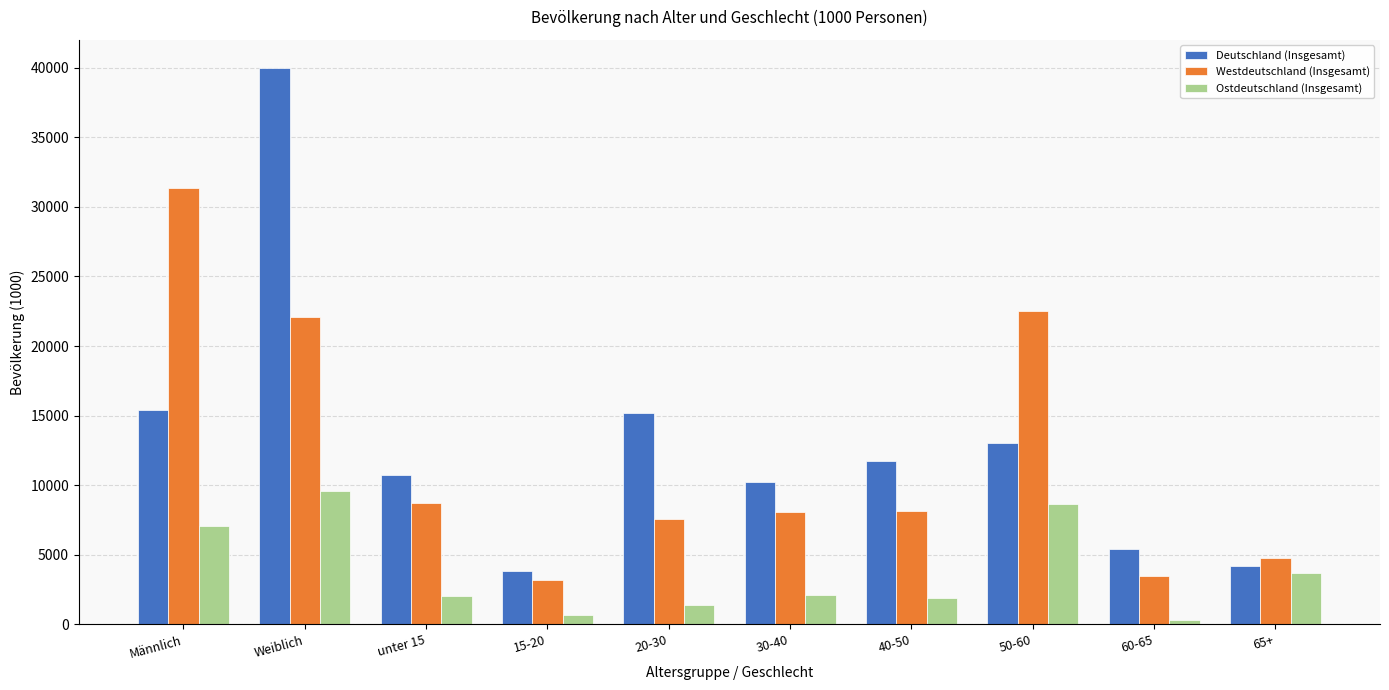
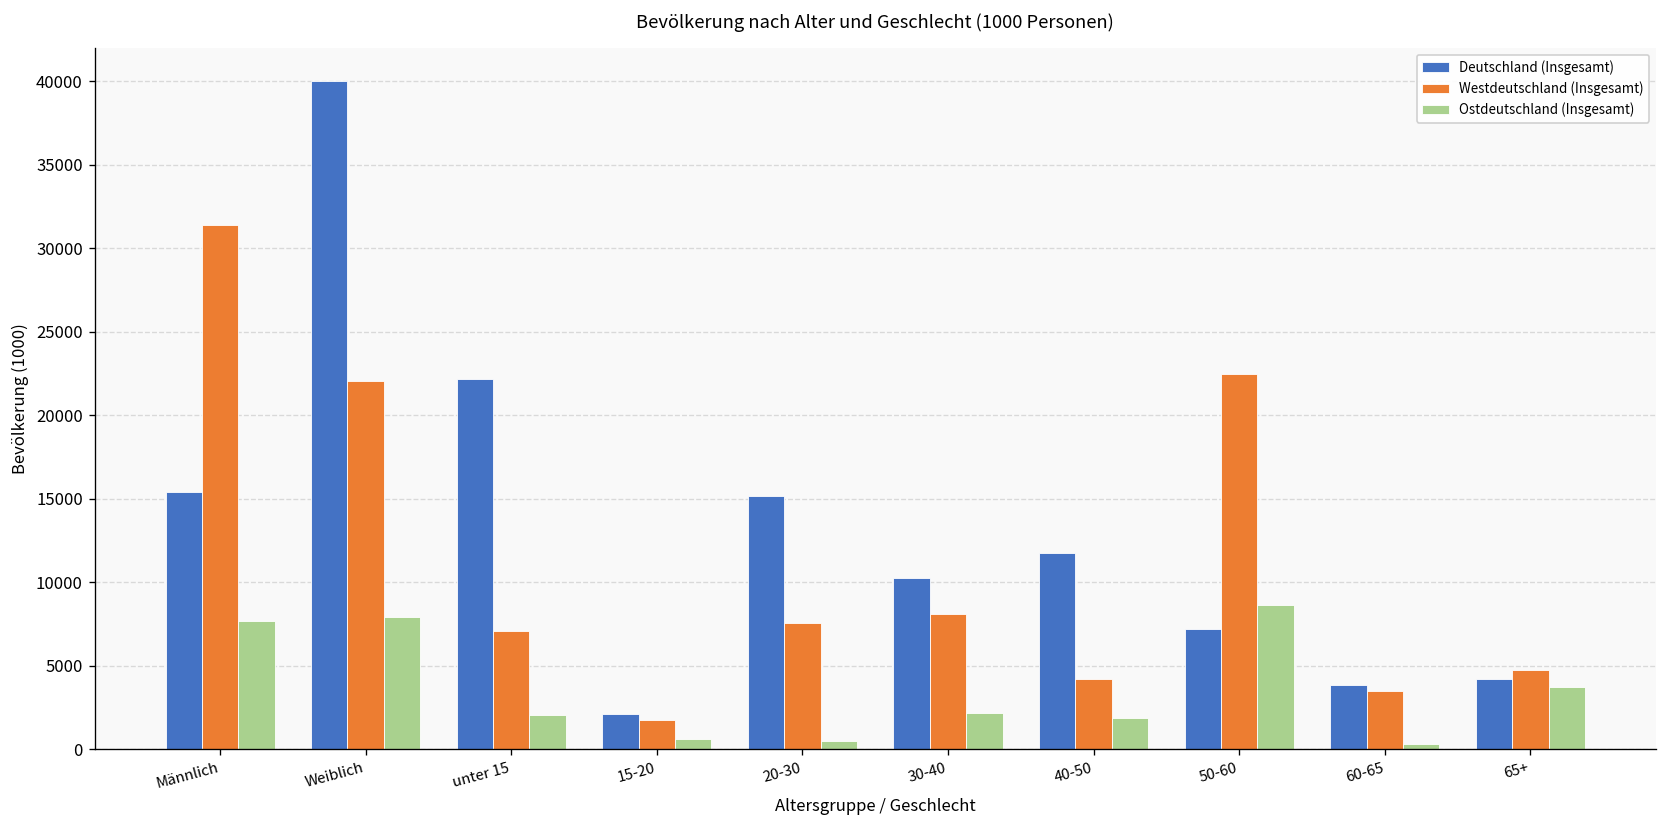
  {
    "Deutschland (Insgesamt)": {
      "Männlich": 15400,
      "Weiblich": 40000,
-     "unter 15": 10800,
-     "15-20": 3900,
+     "unter 15": 22200,
+     "15-20": 2100,
      "20-30": 15200,
      "30-40": 10300,
      "40-50": 11800,
-     "50-60": 13100,
-     "60-65": 5400,
+     "50-60": 7200,
+     "60-65": 3900,
      "65+": 4200
    },
    "Westdeutschland (Insgesamt)": {
      "Männlich": 31400,
      "Weiblich": 22100,
-     "unter 15": 8700,
-     "15-20": 3200,
+     "unter 15": 7100,
+     "15-20": 1700,
      "20-30": 7500,
      "30-40": 8100,
-     "40-50": 8100,
+     "40-50": 4200,
      "50-60": 22500,
      "60-65": 3500,
      "65+": 4800
    },
    "Ostdeutschland (Insgesamt)": {
-     "Männlich": 7100,
-     "Weiblich": 9600,
+     "Männlich": 7700,
+     "Weiblich": 7900,
      "unter 15": 2100,
      "15-20": 600,
-     "20-30": 1400,
+     "20-30": 500,
      "30-40": 2100,
      "40-50": 1900,
      "50-60": 8700,
      "60-65": 300,
      "65+": 3700
    }
  }
